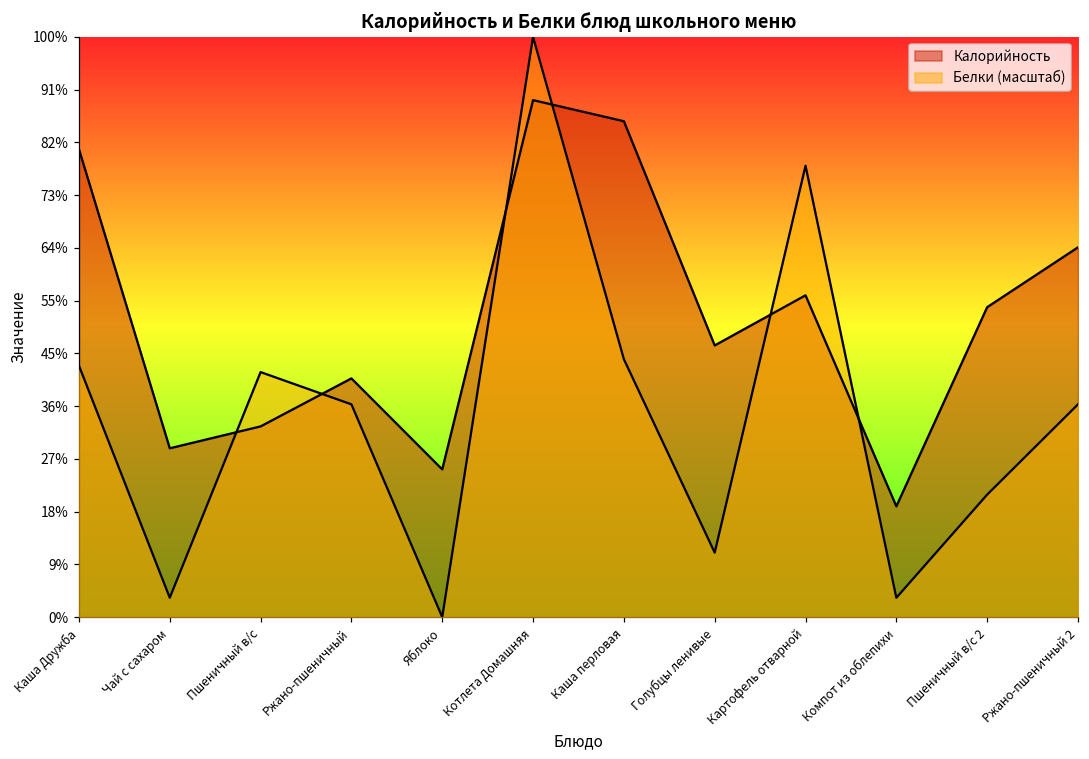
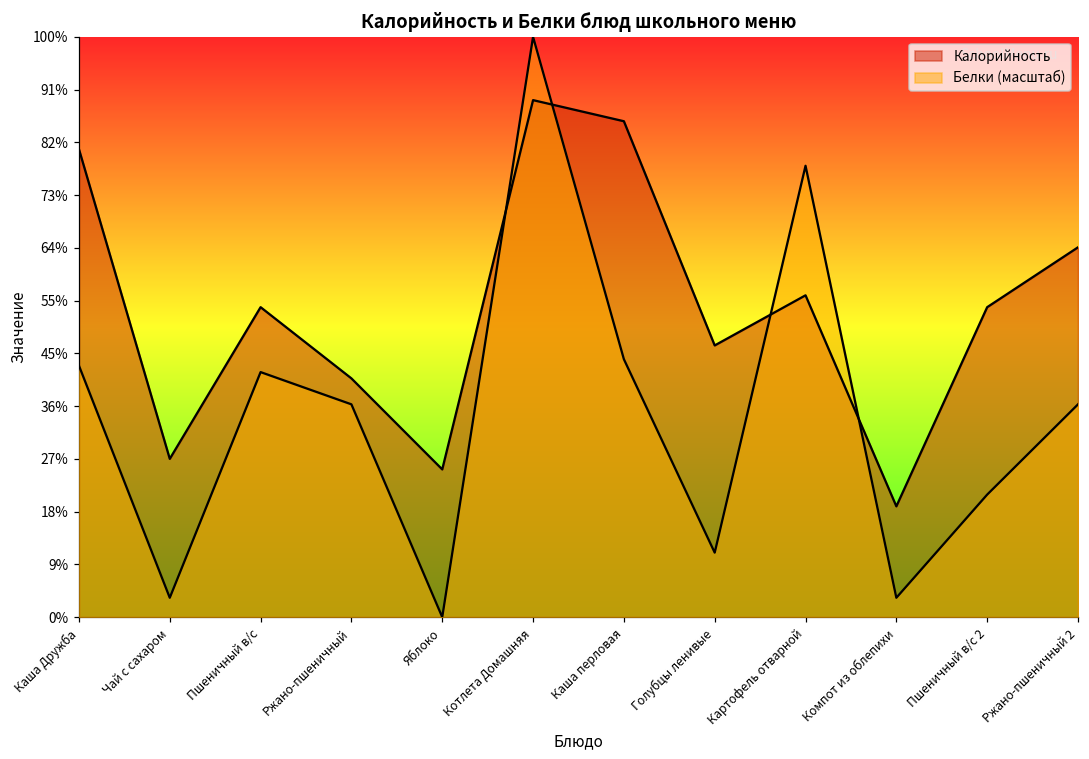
  {
    "Калорийность": {
      "Каша Дружба": "81%",
-     "Чай с сахаром": "29%",
-     "Пшеничный в/с": "33%",
+     "Чай с сахаром": "27%",
+     "Пшеничный в/с": "53%",
      "Ржано-пшеничный": "41%",
      "Яблоко": "25%",
      "Котлета Домашняя": "89%",
      "Каша перловая": "85%",
      "Голубцы ленивые": "47%",
      "Картофель отварной": "55%",
      "Компот из облепихи": "19%",
      "Пшеничный в/с 2": "53%",
      "Ржано-пшеничный 2": "64%"
    },
    "Белки (масштаб)": {
      "Каша Дружба": "43%",
      "Чай с сахаром": "3%",
      "Пшеничный в/с": "42%",
      "Ржано-пшеничный": "37%",
      "Яблоко": "0%",
      "Котлета Домашняя": "100%",
      "Каша перловая": "44%",
      "Голубцы ленивые": "11%",
      "Картофель отварной": "78%",
      "Компот из облепихи": "3%",
      "Пшеничный в/с 2": "21%",
      "Ржано-пшеничный 2": "37%"
    }
  }
